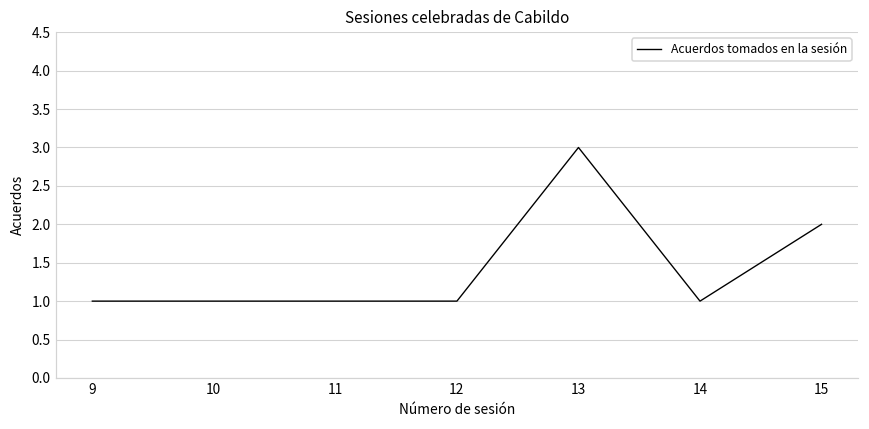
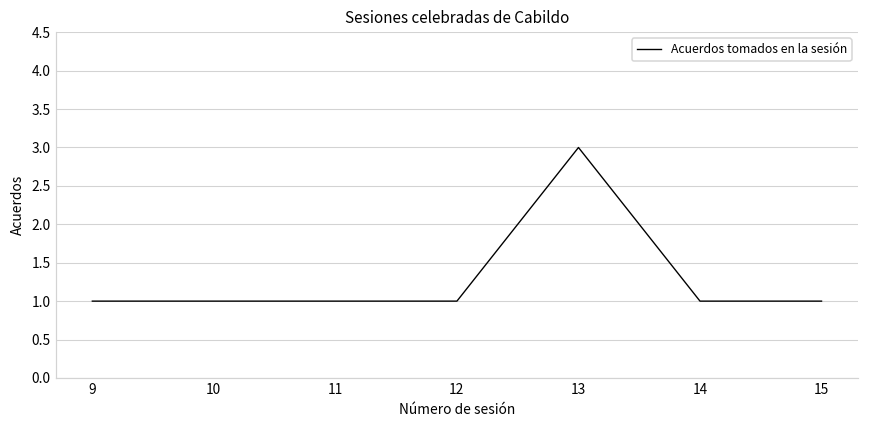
  {
    "9": 1,
    "10": 1,
    "11": 1,
    "12": 1,
    "13": 3,
    "14": 1,
-   "15": 2
+   "15": 1
  }
